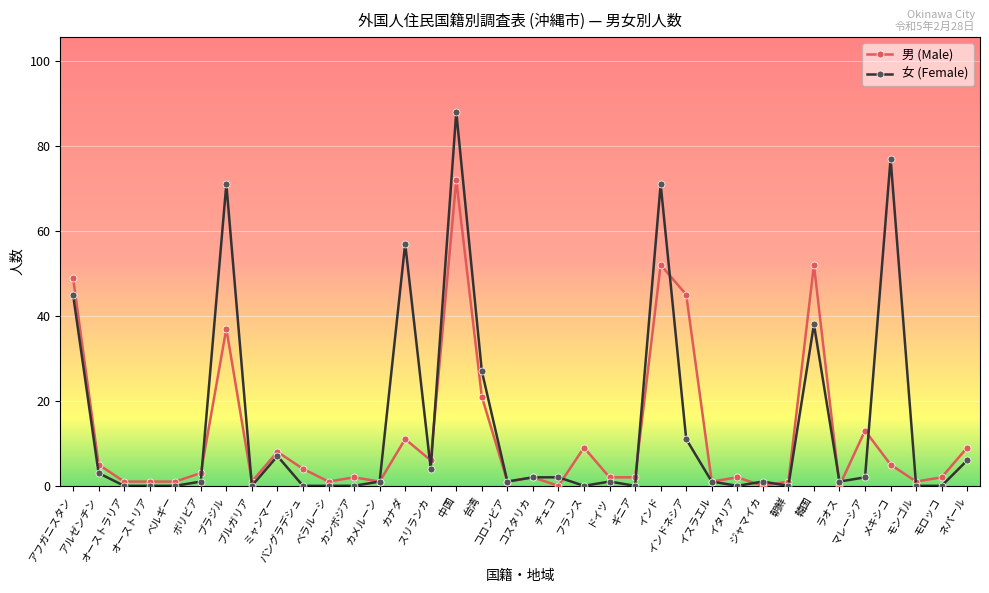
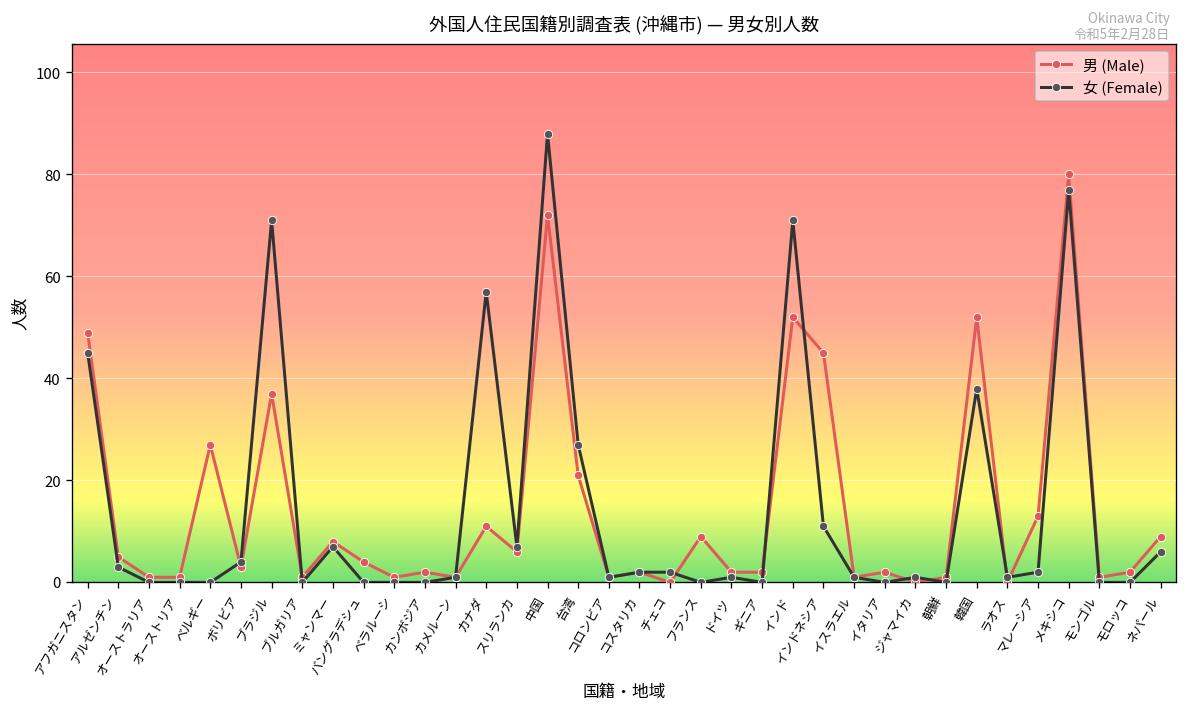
  {
    "男 (Male)": {
      "アフガニスタン": 49,
      "アルゼンチン": 5,
      "オーストラリア": 1,
      "オーストリア": 1,
-     "ベルギー": 1,
+     "ベルギー": 27,
      "ボリビア": 3,
      "ブラジル": 37,
      "ブルガリア": 1,
      "ミャンマー": 8,
      "バングラデシュ": 4,
      "ベラルーシ": 1,
      "カンボジア": 2,
      "カナダ": 11,
      "スリランカ": 6,
      "中国": 72,
      "台湾": 21,
      "チェコ": 0,
      "フランス": 9,
      "ドイツ": 2,
      "ギニア": 2,
      "インド": 52,
      "インドネシア": 45,
      "イタリア": 2,
      "ジャマイカ": 0,
      "朝鮮": 1,
      "韓国": 52,
      "ラオス": 0,
      "マレーシア": 13,
-     "メキシコ": 5,
+     "メキシコ": 80,
      "モンゴル": 1,
      "モロッコ": 2,
      "ネパール": 9
    },
    "女 (Female)": {
      "アフガニスタン": 45,
      "アルゼンチン": 3,
      "オーストラリア": 0,
      "オーストリア": 0,
      "ベルギー": 0,
-     "ボリビア": 1,
+     "ボリビア": 4,
      "ブラジル": 71,
      "ブルガリア": 0,
      "ミャンマー": 7,
      "バングラデシュ": 0,
      "ベラルーシ": 0,
      "カンボジア": 0,
      "カナダ": 57,
-     "スリランカ": 4,
+     "スリランカ": 7,
      "中国": 88,
      "台湾": 27,
      "チェコ": 2,
      "フランス": 0,
      "ドイツ": 1,
      "ギニア": 0,
      "インド": 71,
      "インドネシア": 11,
      "イタリア": 0,
      "ジャマイカ": 1,
      "朝鮮": 0,
      "韓国": 38,
      "ラオス": 1,
      "マレーシア": 2,
      "メキシコ": 77,
      "モンゴル": 0,
      "モロッコ": 0,
      "ネパール": 6
    }
  }
